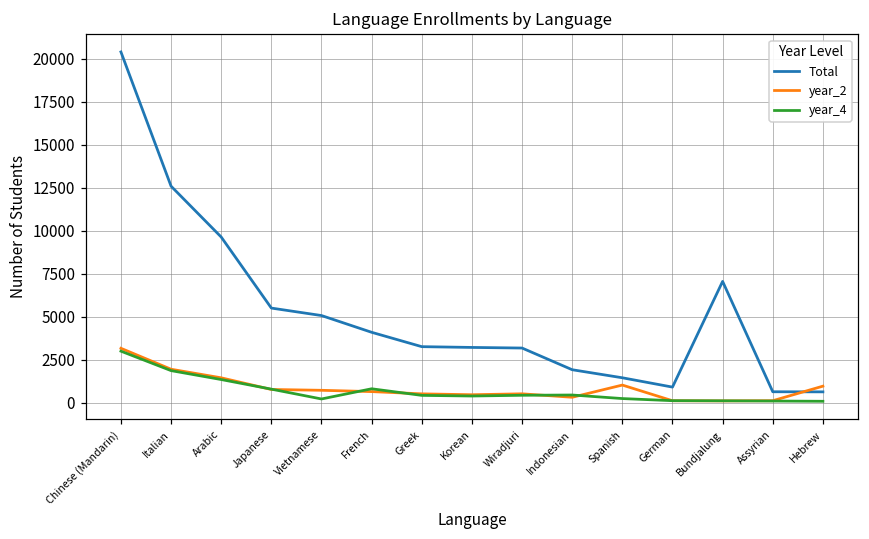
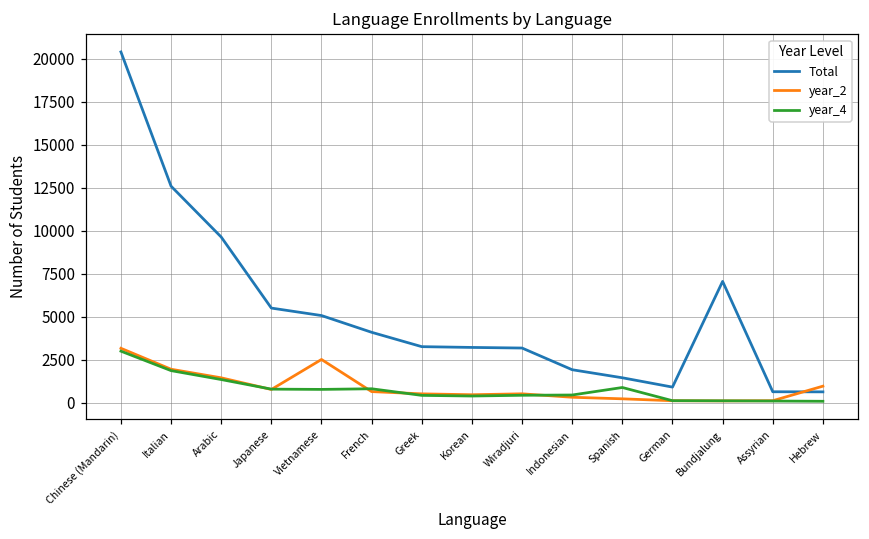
  {
    "Total": {
      "Chinese (Mandarin)": 20400,
      "Italian": 12600,
      "Arabic": 9600,
      "Japanese": 5500,
      "Vietnamese": 5100,
      "French": 4100,
      "Greek": 3300,
      "Korean": 3200,
      "Wiradjuri": 3200,
      "Indonesian": 1900,
      "Spanish": 1400,
      "German": 900,
      "Bundjalung": 7100,
      "Assyrian": 600,
      "Hebrew": 600
    },
    "year_2": {
      "Chinese (Mandarin)": 3200,
-     "Vietnamese": 700,
+     "Vietnamese": 2500,
      "French": 600,
-     "Spanish": 1000,
+     "Spanish": 200,
      "Hebrew": 1000
    },
    "year_4": {
      "Chinese (Mandarin)": 3000,
-     "Vietnamese": 200,
+     "Vietnamese": 800,
      "French": 800,
-     "Spanish": 200,
+     "Spanish": 900,
      "Hebrew": 100
    }
  }
